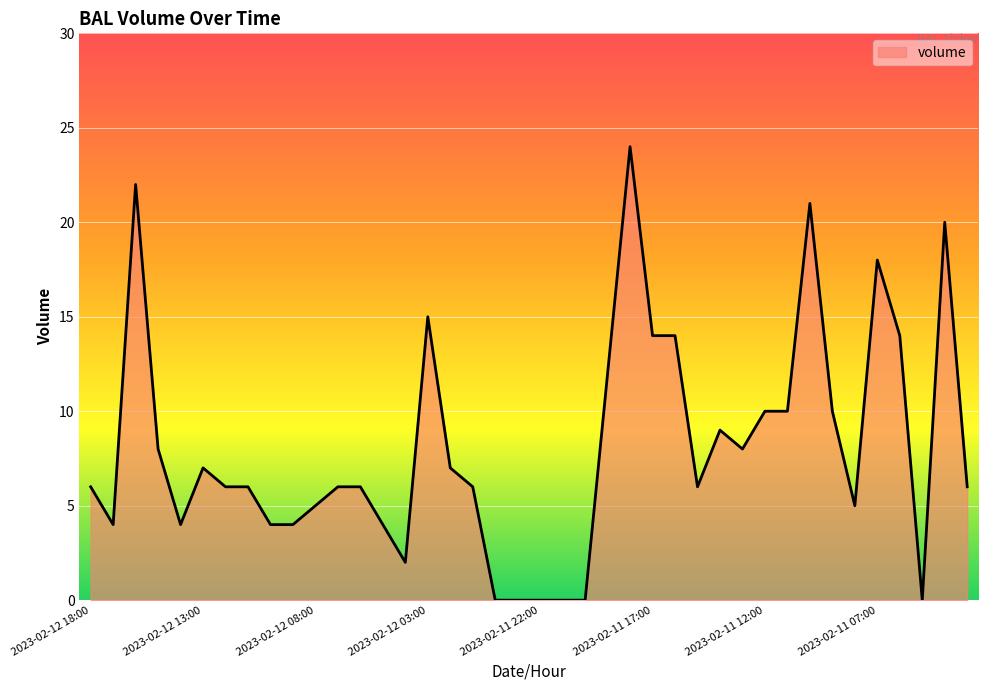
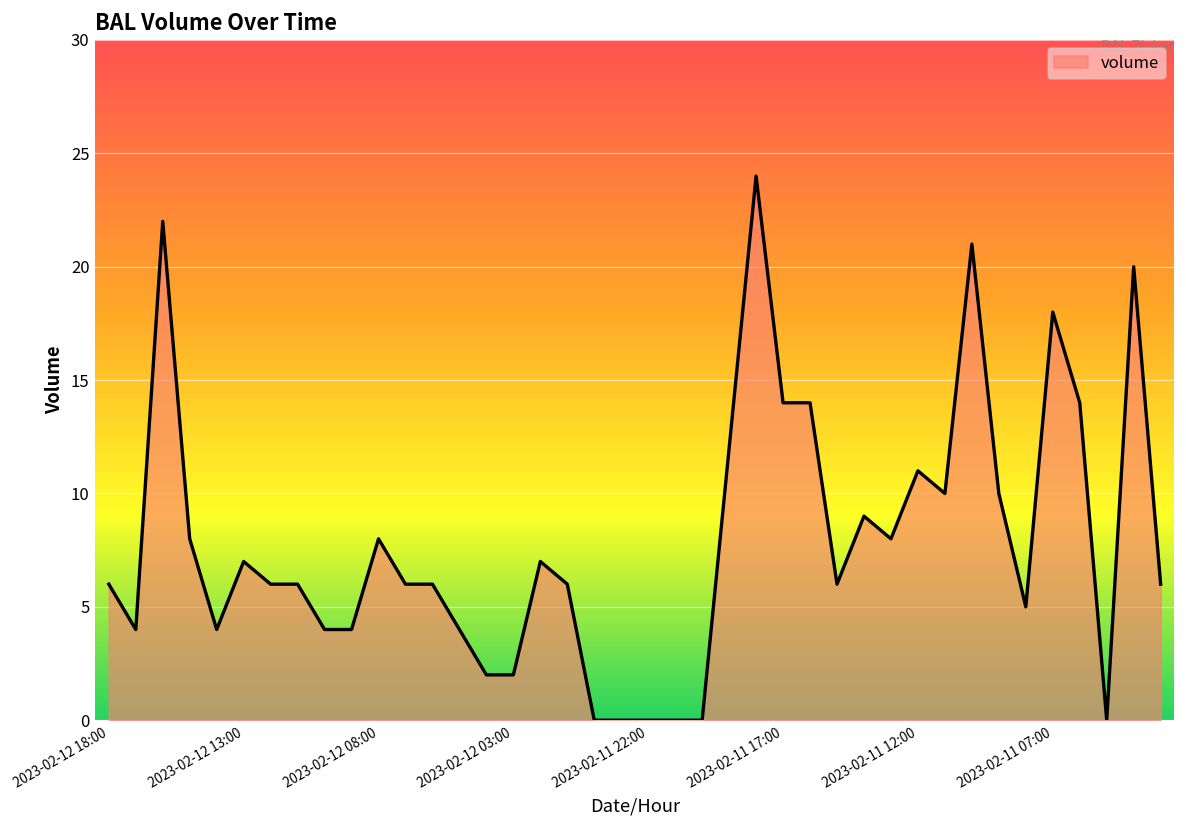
  {
    "2023-02-12 18:00": 6,
    "2023-02-12 13:00": 7,
-   "2023-02-12 08:00": 5,
-   "2023-02-12 03:00": 15,
+   "2023-02-12 08:00": 8,
+   "2023-02-12 03:00": 2,
    "2023-02-11 22:00": 0,
    "2023-02-11 17:00": 14,
-   "2023-02-11 12:00": 10,
+   "2023-02-11 12:00": 11,
    "2023-02-11 07:00": 18
  }
